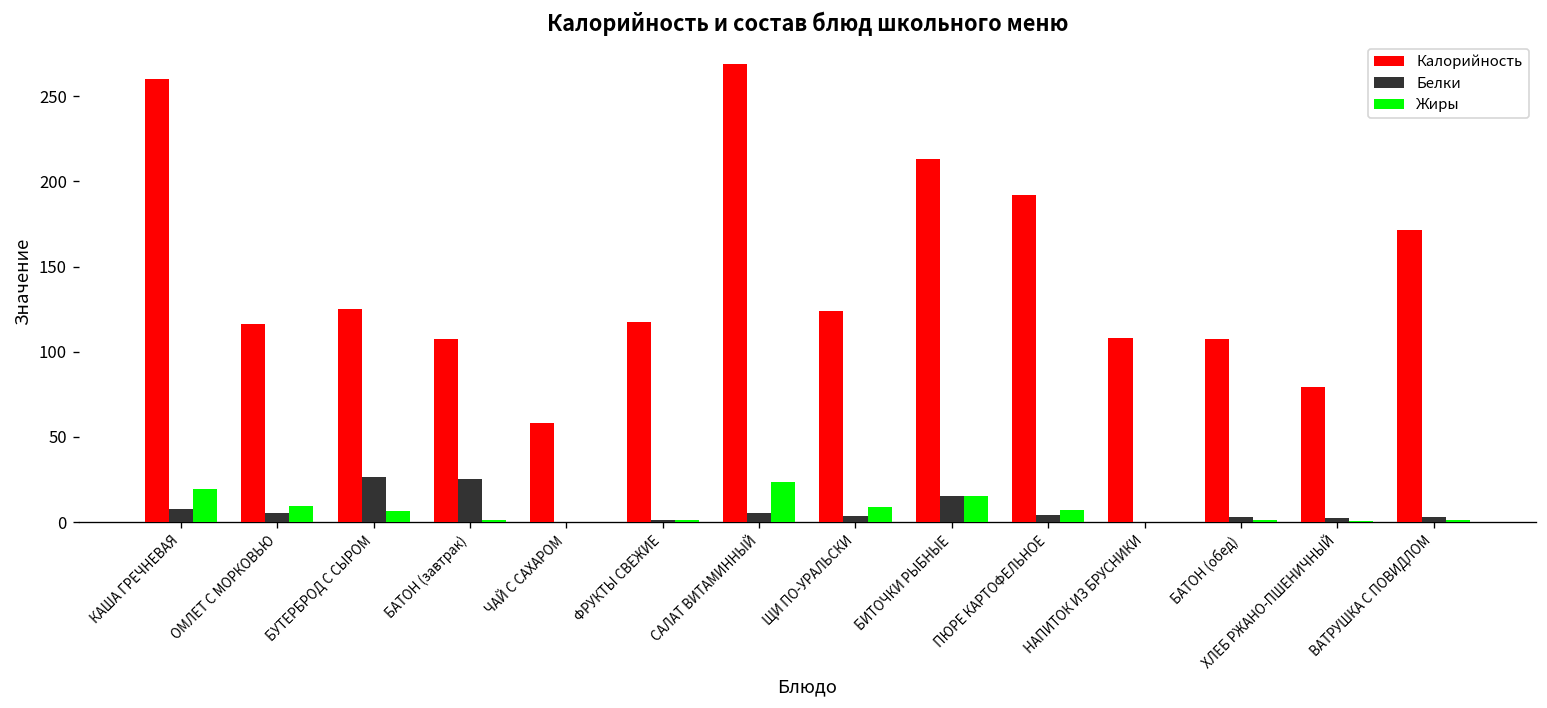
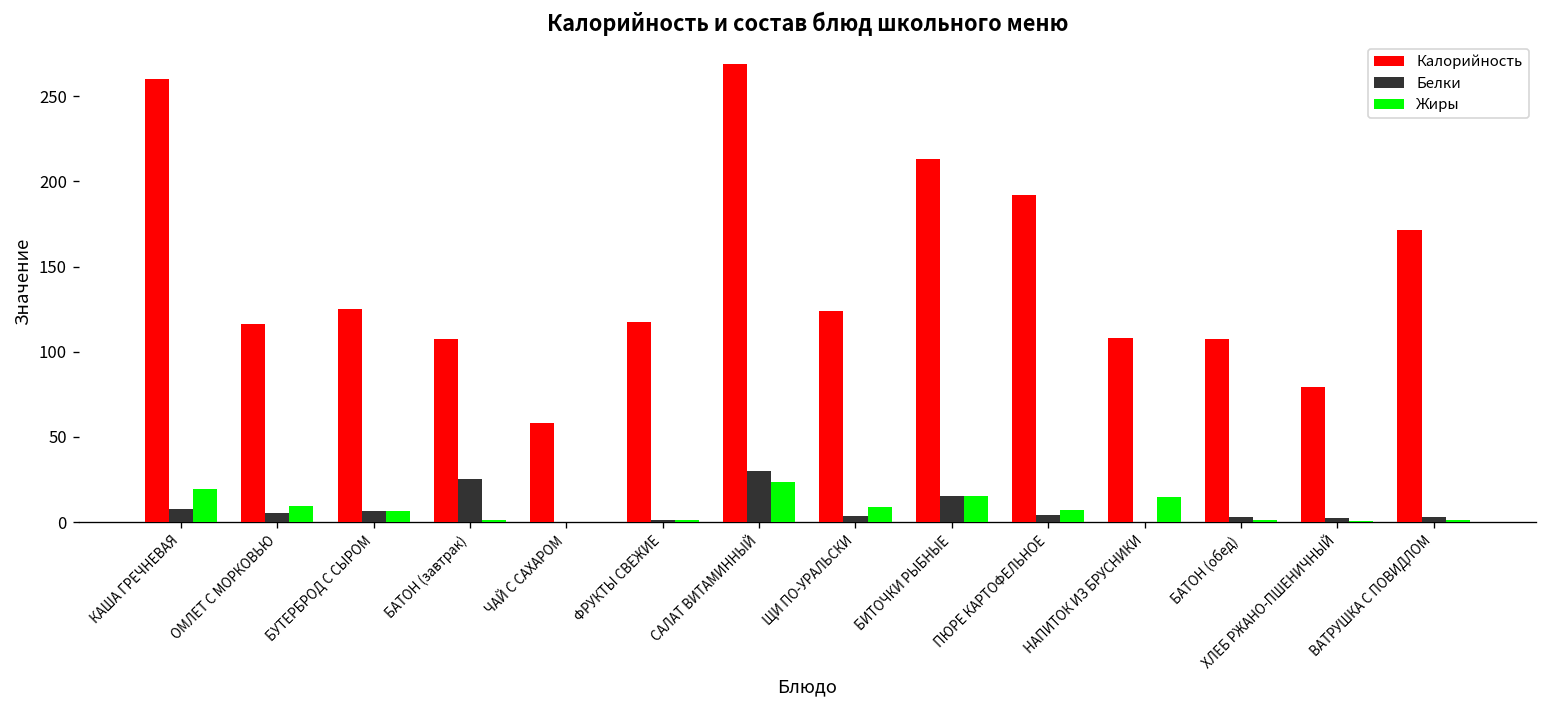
  {
    "Калорийность": {
      "КАША ГРЕЧНЕВАЯ": 260,
      "ОМЛЕТ С МОРКОВЬЮ": 116,
      "БУТЕРБРОД С СЫРОМ": 125,
      "БАТОН (завтрак)": 107,
      "ЧАЙ С САХАРОМ": 58,
      "ФРУКТЫ СВЕЖИЕ": 118,
      "САЛАТ ВИТАМИННЫЙ": 269,
      "ЩИ ПО-УРАЛЬСКИ": 124,
      "БИТОЧКИ РЫБНЫЕ": 213,
      "ПЮРЕ КАРТОФЕЛЬНОЕ": 192,
      "НАПИТОК ИЗ БРУСНИКИ": 108,
      "БАТОН (обед)": 107,
      "ХЛЕБ РЖАНО-ПШЕНИЧНЫЙ": 79,
      "ВАТРУШКА С ПОВИДЛОМ": 171
    },
    "Белки": {
      "КАША ГРЕЧНЕВАЯ": 8,
      "ОМЛЕТ С МОРКОВЬЮ": 5,
-     "БУТЕРБРОД С СЫРОМ": 27,
+     "БУТЕРБРОД С СЫРОМ": 6,
      "БАТОН (завтрак)": 26,
-     "САЛАТ ВИТАМИННЫЙ": 6,
+     "САЛАТ ВИТАМИННЫЙ": 30,
      "ЩИ ПО-УРАЛЬСКИ": 3,
      "БИТОЧКИ РЫБНЫЕ": 15,
      "ПЮРЕ КАРТОФЕЛЬНОЕ": 4,
      "БАТОН (обед)": 3,
      "ХЛЕБ РЖАНО-ПШЕНИЧНЫЙ": 3,
      "ВАТРУШКА С ПОВИДЛОМ": 3
    },
    "Жиры": {
      "КАША ГРЕЧНЕВАЯ": 20,
      "ОМЛЕТ С МОРКОВЬЮ": 10,
      "БУТЕРБРОД С СЫРОМ": 7,
      "САЛАТ ВИТАМИННЫЙ": 23,
      "ЩИ ПО-УРАЛЬСКИ": 9,
      "БИТОЧКИ РЫБНЫЕ": 15,
      "ПЮРЕ КАРТОФЕЛЬНОЕ": 7,
-     "НАПИТОК ИЗ БРУСНИКИ": 0
+     "НАПИТОК ИЗ БРУСНИКИ": 15
    }
  }
